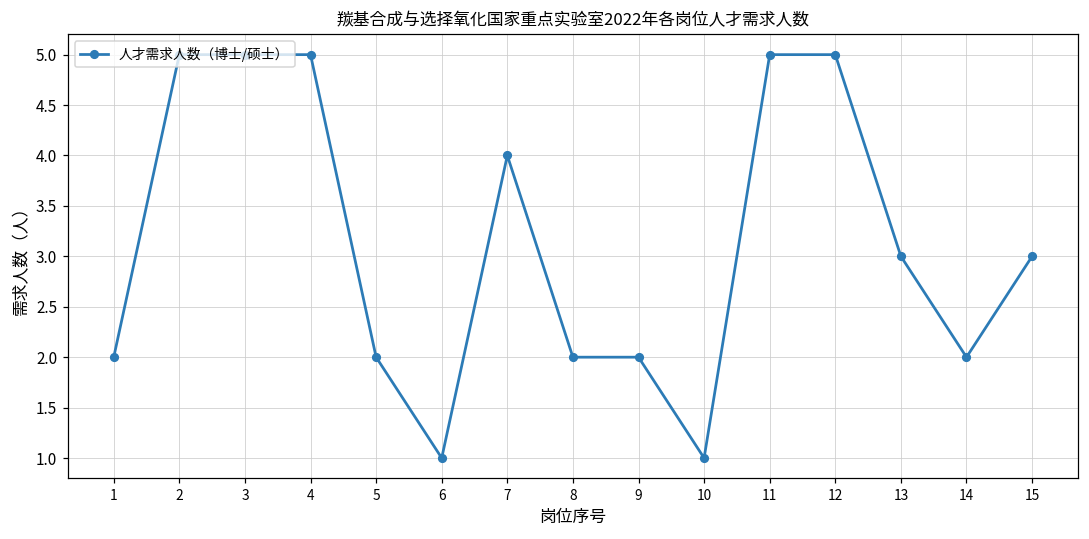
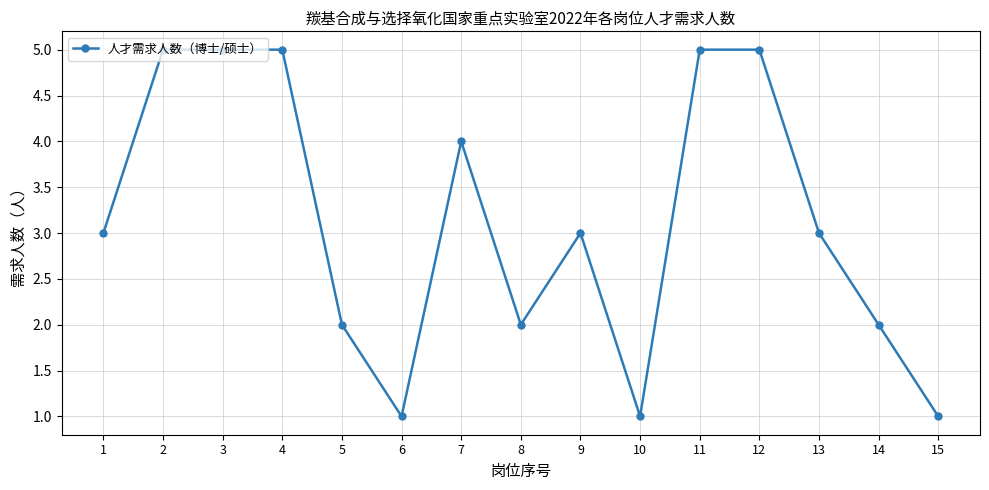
  {
-   "1": 2,
+   "1": 3,
    "4": 5,
    "5": 2,
    "6": 1,
    "7": 4,
    "8": 2,
-   "9": 2,
+   "9": 3,
    "10": 1,
    "11": 5,
    "12": 5,
    "13": 3,
    "14": 2,
-   "15": 3
+   "15": 1
  }
